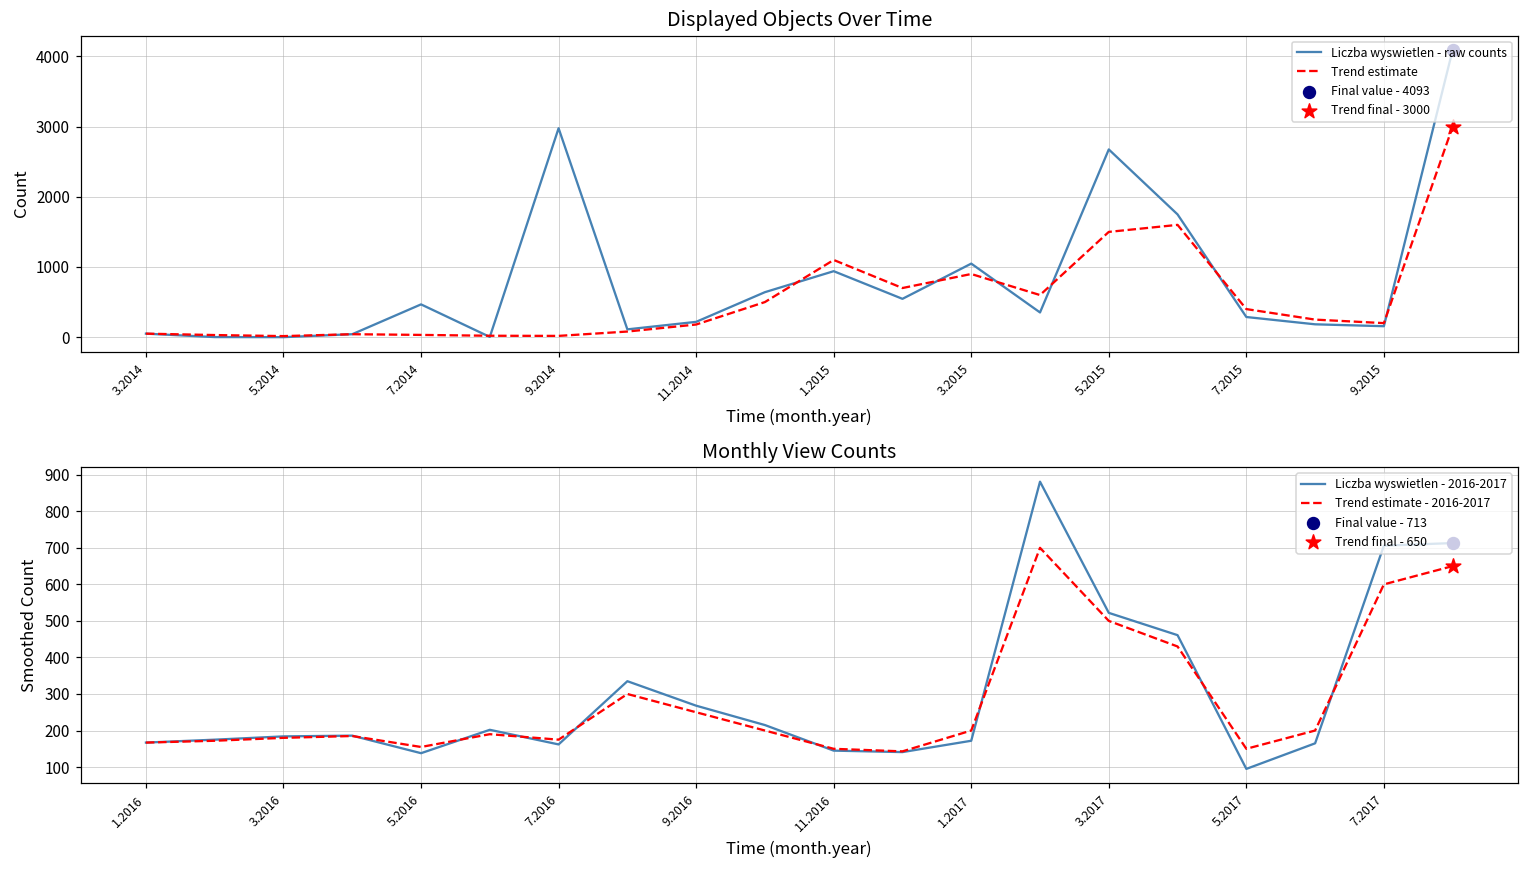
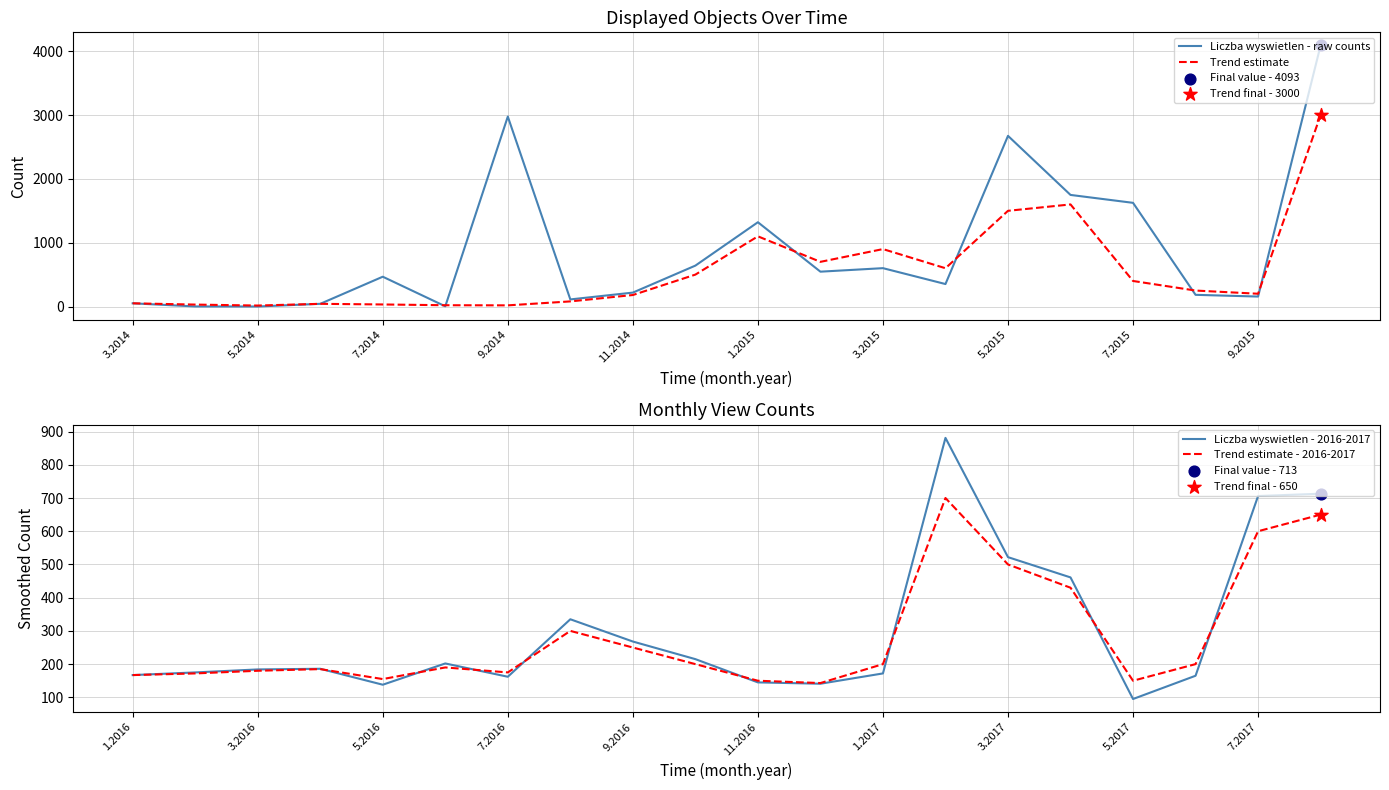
  {
    "Displayed Objects Over Time": {
      "Liczba wyswietlen - raw counts": {
        "7.2014": 500,
        "9.2014": 3000,
-       "1.2015": 900,
-       "3.2015": 1000,
+       "1.2015": 1300,
+       "3.2015": 600,
        "5.2015": 2700,
-       "7.2015": 300,
+       "7.2015": 1600,
        "9.2015": 200
      }
    },
    "Monthly View Counts": {
      "Liczba wyswietlen - 2016-2017": {
        "5.2016": 140,
        "7.2016": 160,
        "9.2016": 270,
        "1.2017": 170,
        "3.2017": 520,
        "5.2017": 100,
        "7.2017": 710
      }
    }
  }
